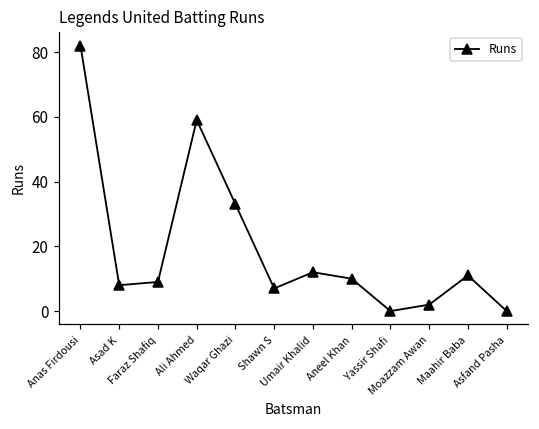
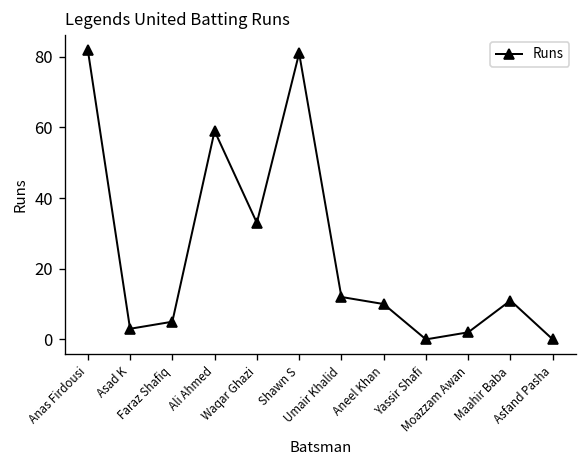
  {
    "Anas Firdousi": 82,
-   "Asad K": 8,
-   "Faraz Shafiq": 9,
+   "Asad K": 3,
+   "Faraz Shafiq": 5,
    "Ali Ahmed": 59,
    "Waqar Ghazi": 33,
-   "Shawn S": 7,
+   "Shawn S": 81,
    "Umair Khalid": 12,
    "Aneel Khan": 10,
    "Yassir Shafi": 0,
    "Moazzam Awan": 2,
    "Maahir Baba": 11,
    "Asfand Pasha": 0
  }
